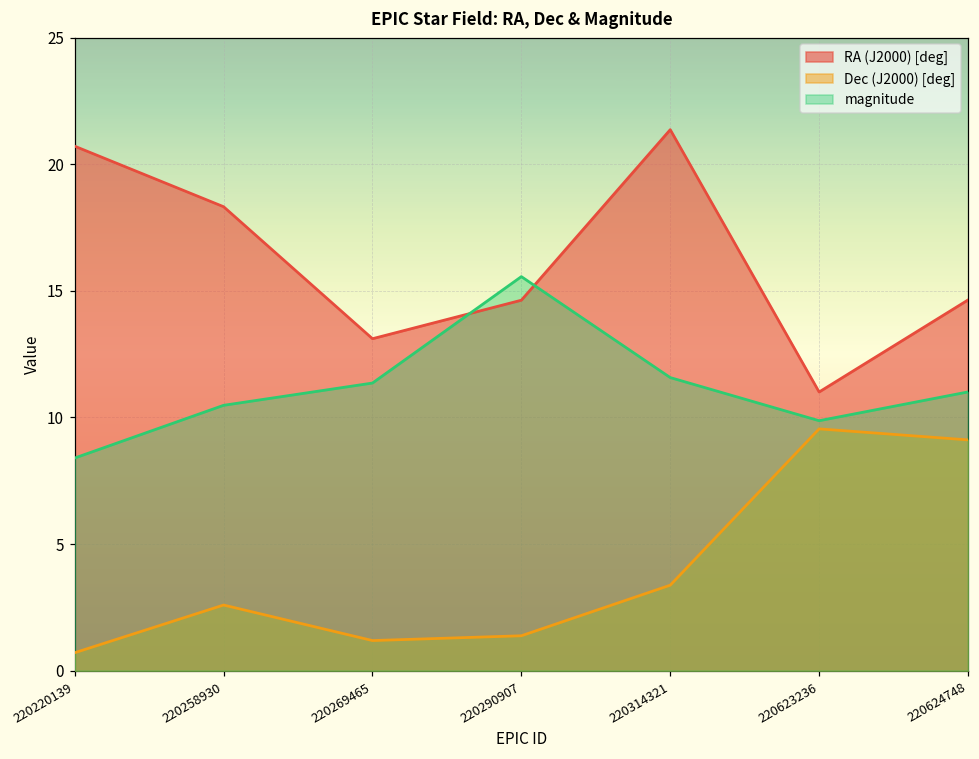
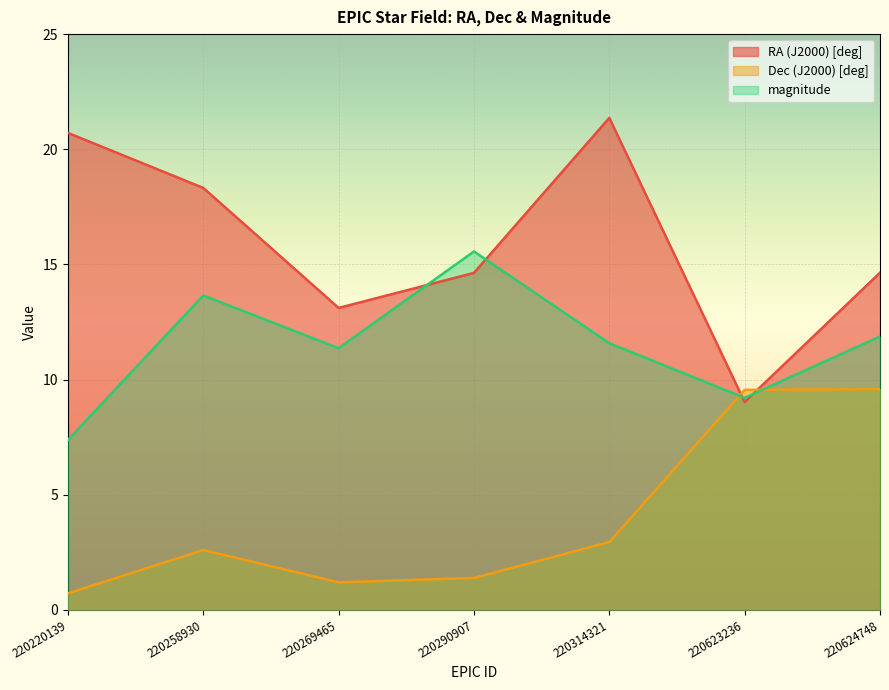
  {
    "RA (J2000) [deg]": {
      "220220139": 20.7,
      "220258930": 18.3,
      "220269465": 13.1,
      "220290907": 14.6,
      "220314321": 21.4,
-     "220623236": 11.0,
+     "220623236": 9.0,
      "220624748": 14.6
    },
    "Dec (J2000) [deg]": {
      "220220139": 0.7,
      "220258930": 2.6,
      "220269465": 1.2,
      "220290907": 1.4,
-     "220314321": 3.4,
+     "220314321": 2.9,
      "220623236": 9.5,
-     "220624748": 9.1
+     "220624748": 9.6
    },
    "magnitude": {
-     "220220139": 8.4,
-     "220258930": 10.5,
+     "220220139": 7.4,
+     "220258930": 13.7,
      "220269465": 11.4,
      "220290907": 15.6,
      "220314321": 11.6,
-     "220623236": 9.9,
-     "220624748": 11.0
+     "220623236": 9.2,
+     "220624748": 11.9
    }
  }
